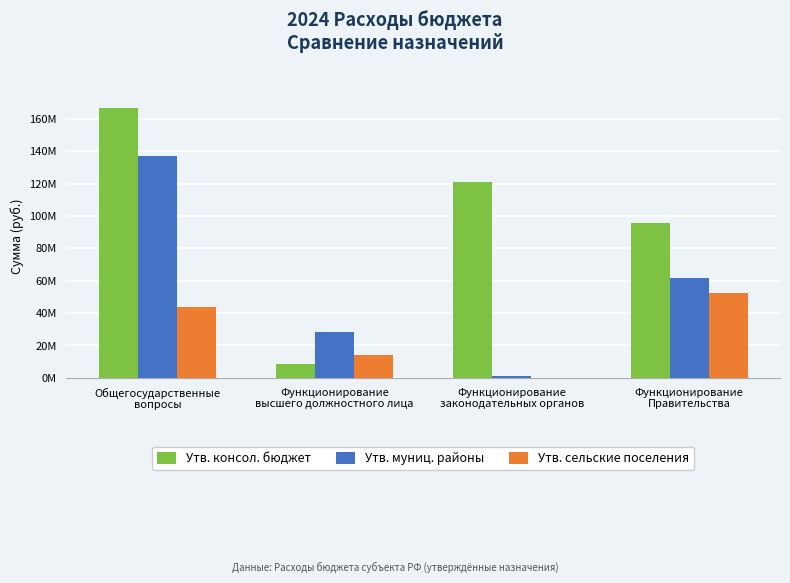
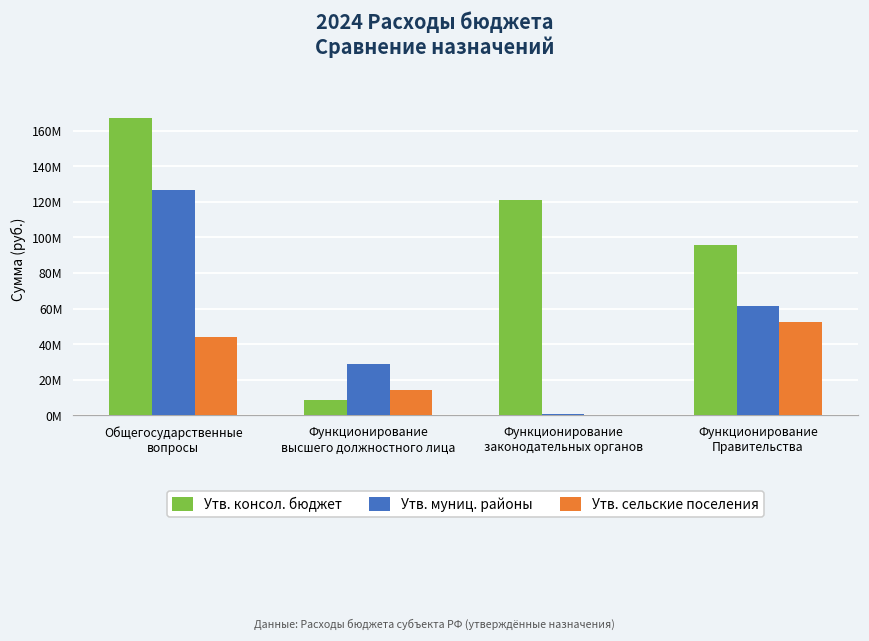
  {
    "Утв. консол. бюджет": {
      "Общегосударственные вопросы": 167000000,
      "Функционирование высшего должностного лица": 9000000,
      "Функционирование законодательных органов": 121000000,
      "Функционирование Правительства": 96000000
    },
    "Утв. муниц. районы": {
-     "Общегосударственные вопросы": 137000000,
+     "Общегосударственные вопросы": 127000000,
      "Функционирование высшего должностного лица": 29000000,
      "Функционирование Правительства": 62000000
    },
    "Утв. сельские поселения": {
      "Общегосударственные вопросы": 44000000,
      "Функционирование высшего должностного лица": 14000000,
      "Функционирование законодательных органов": 0,
      "Функционирование Правительства": 53000000
    }
  }
